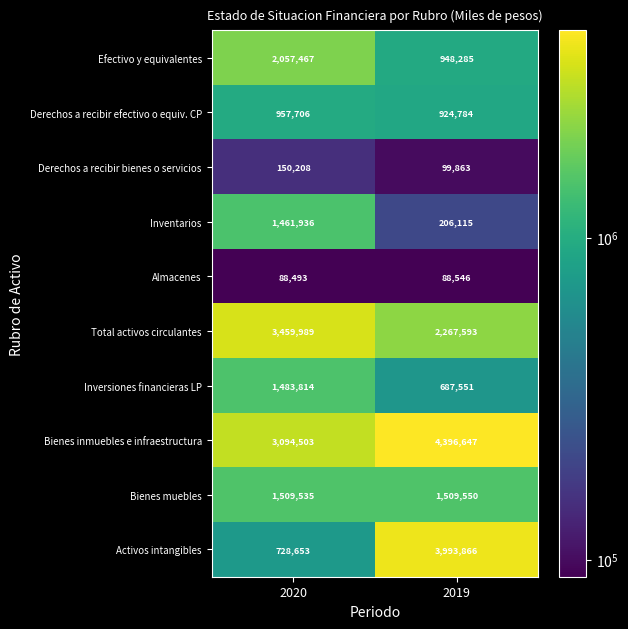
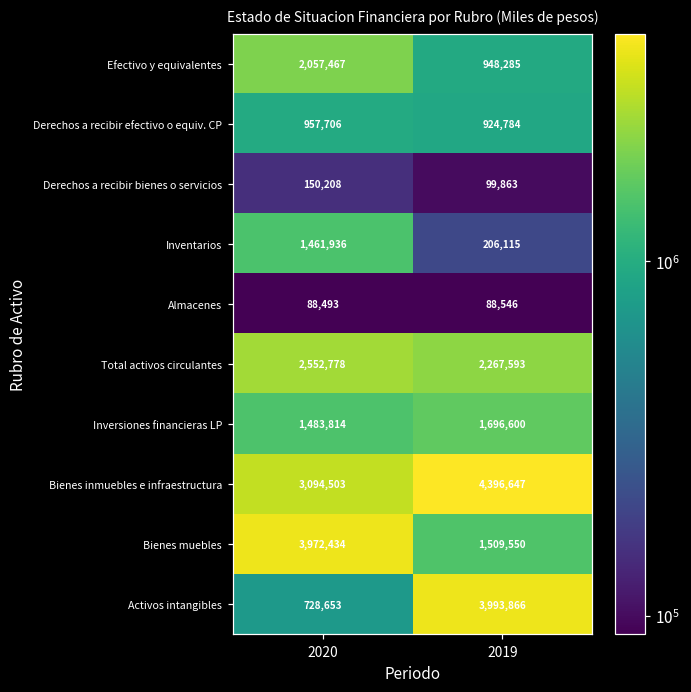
  {
    "Efectivo y equivalentes": {
      "2020": "2,057,467",
      "2019": "948,285"
    },
    "Derechos a recibir efectivo o equiv. CP": {
      "2020": "957,706",
      "2019": "924,784"
    },
    "Derechos a recibir bienes o servicios": {
      "2020": "150,208",
      "2019": "99,863"
    },
    "Inventarios": {
      "2020": "1,461,936",
      "2019": "206,115"
    },
    "Almacenes": {
      "2020": "88,493",
      "2019": "88,546"
    },
    "Total activos circulantes": {
-     "2020": "3,459,989",
+     "2020": "2,552,778",
      "2019": "2,267,593"
    },
    "Inversiones financieras LP": {
      "2020": "1,483,814",
-     "2019": "687,551"
+     "2019": "1,696,600"
    },
    "Bienes inmuebles e infraestructura": {
      "2020": "3,094,503",
      "2019": "4,396,647"
    },
    "Bienes muebles": {
-     "2020": "1,509,535",
+     "2020": "3,972,434",
      "2019": "1,509,550"
    },
    "Activos intangibles": {
      "2020": "728,653",
      "2019": "3,993,866"
    }
  }
